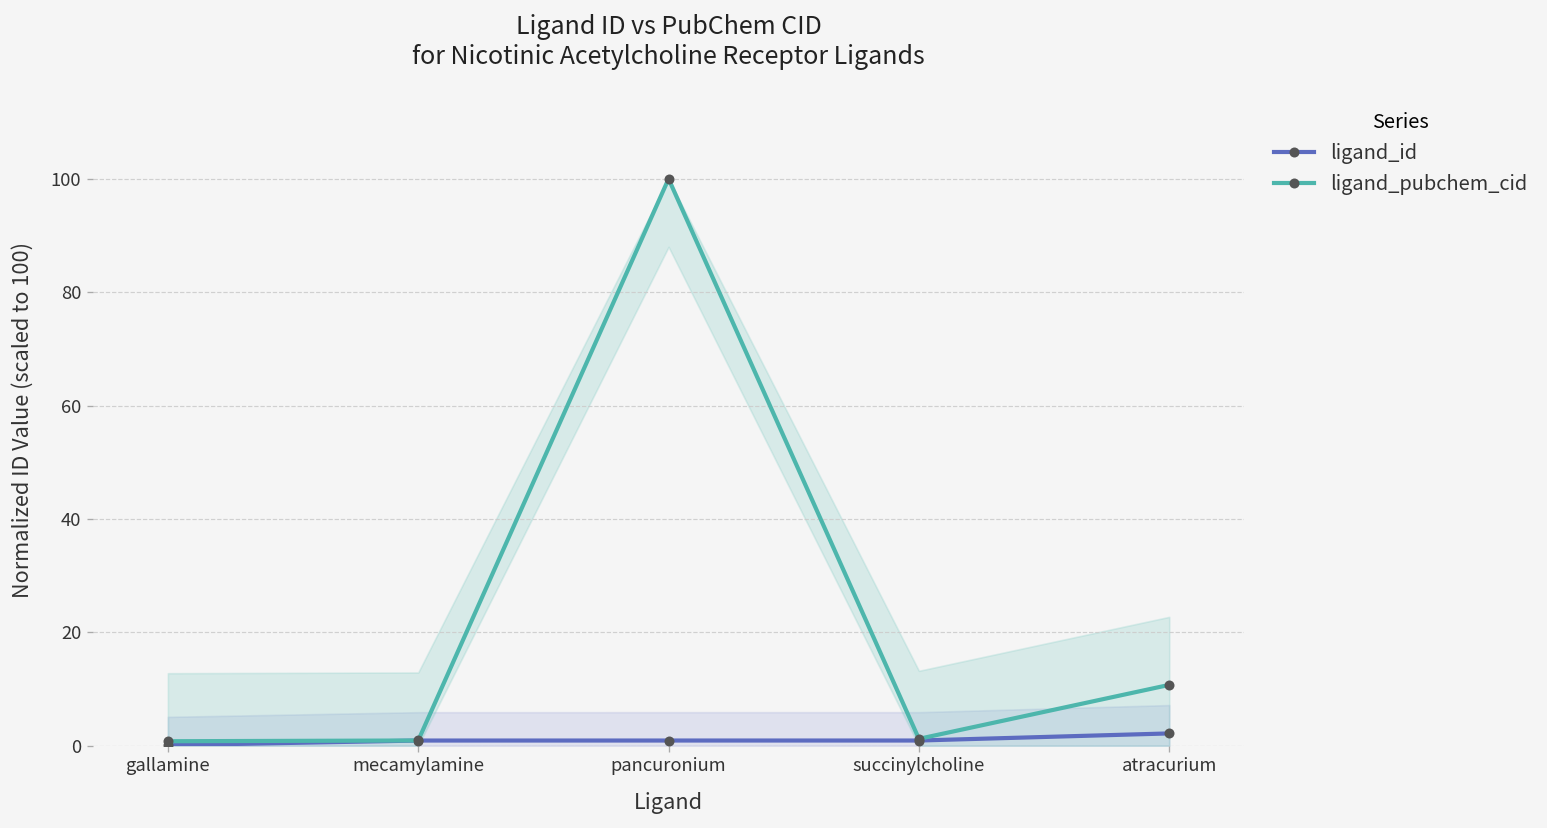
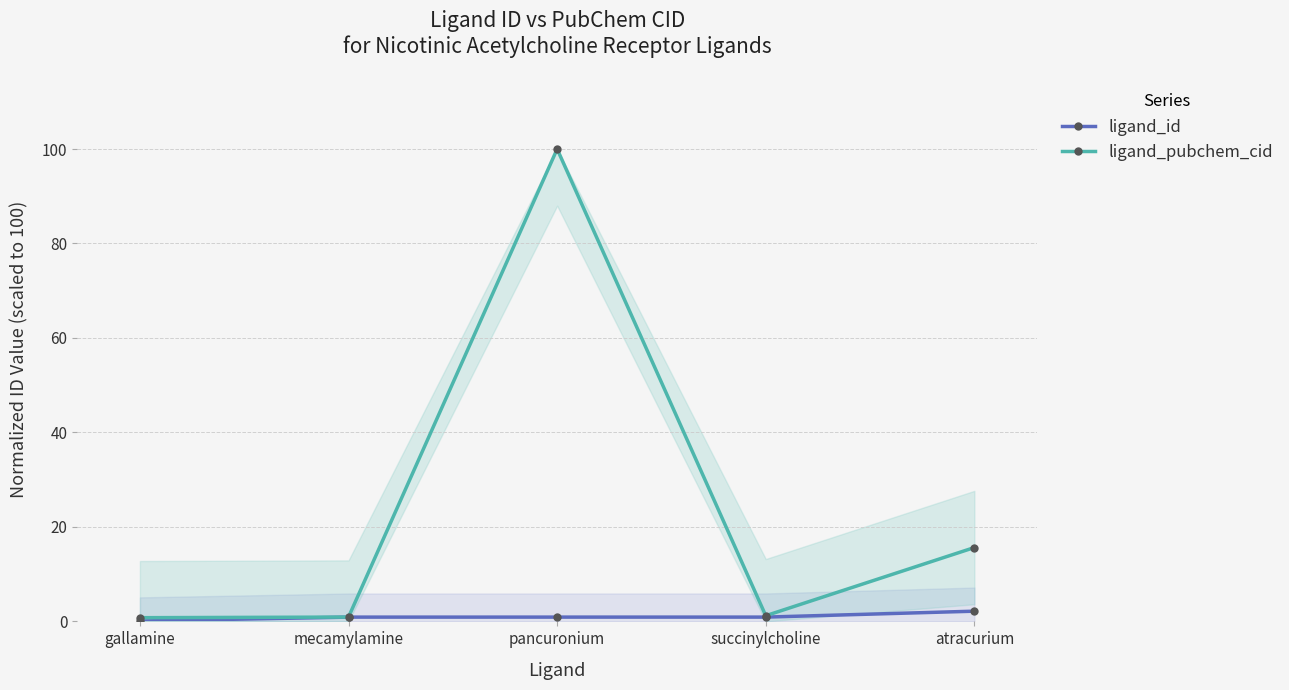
  {
    "ligand_id": {
      "gallamine": 0,
      "pancuronium": 1,
      "atracurium": 2
    },
    "ligand_pubchem_cid": {
      "gallamine": 1,
-     "atracurium": 11
+     "atracurium": 16
    }
  }
